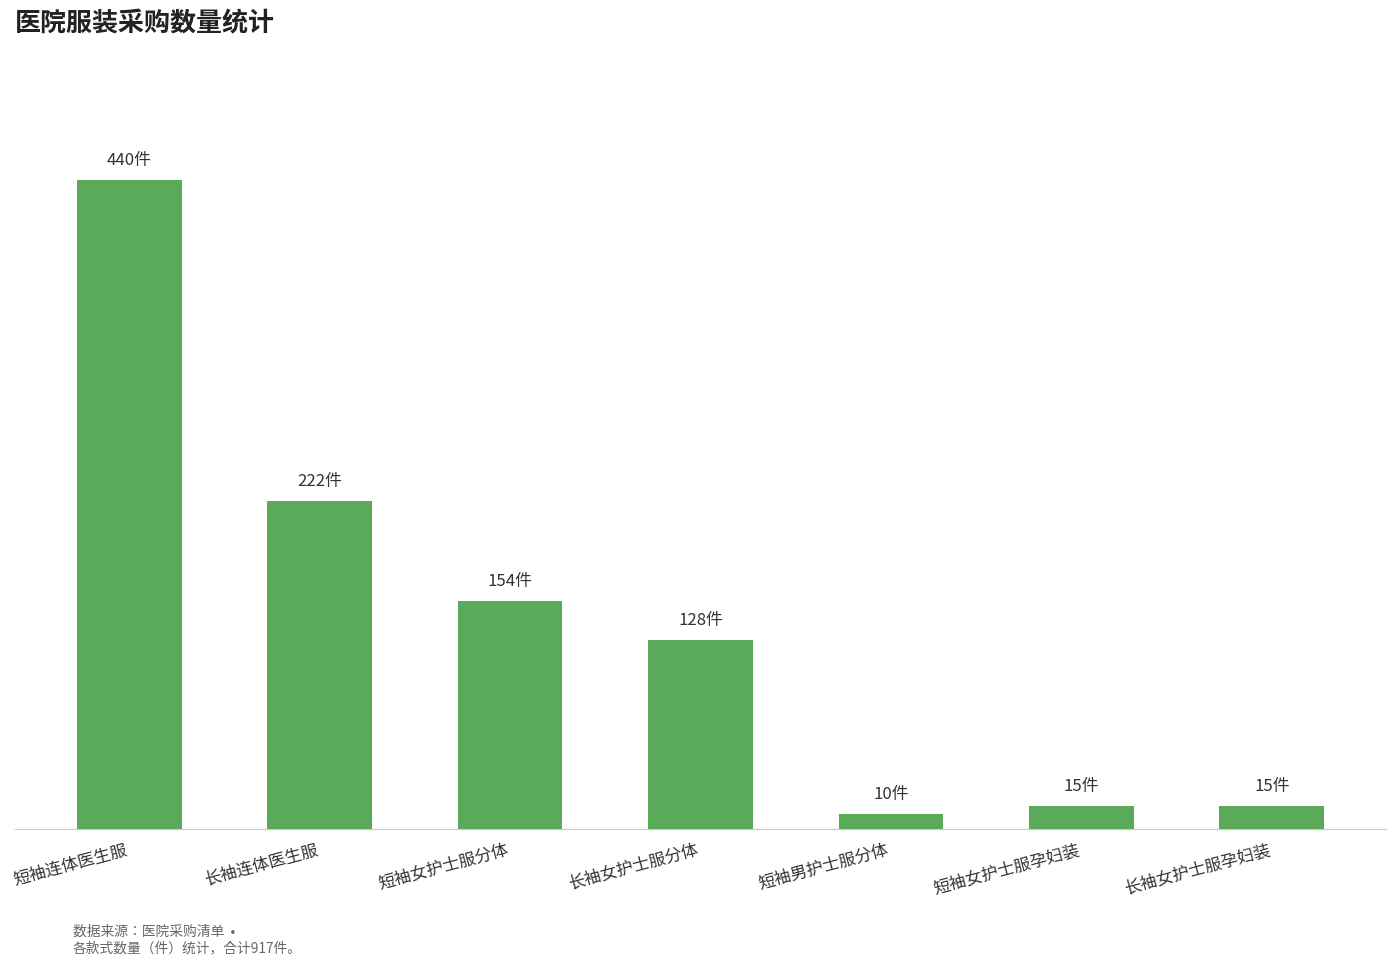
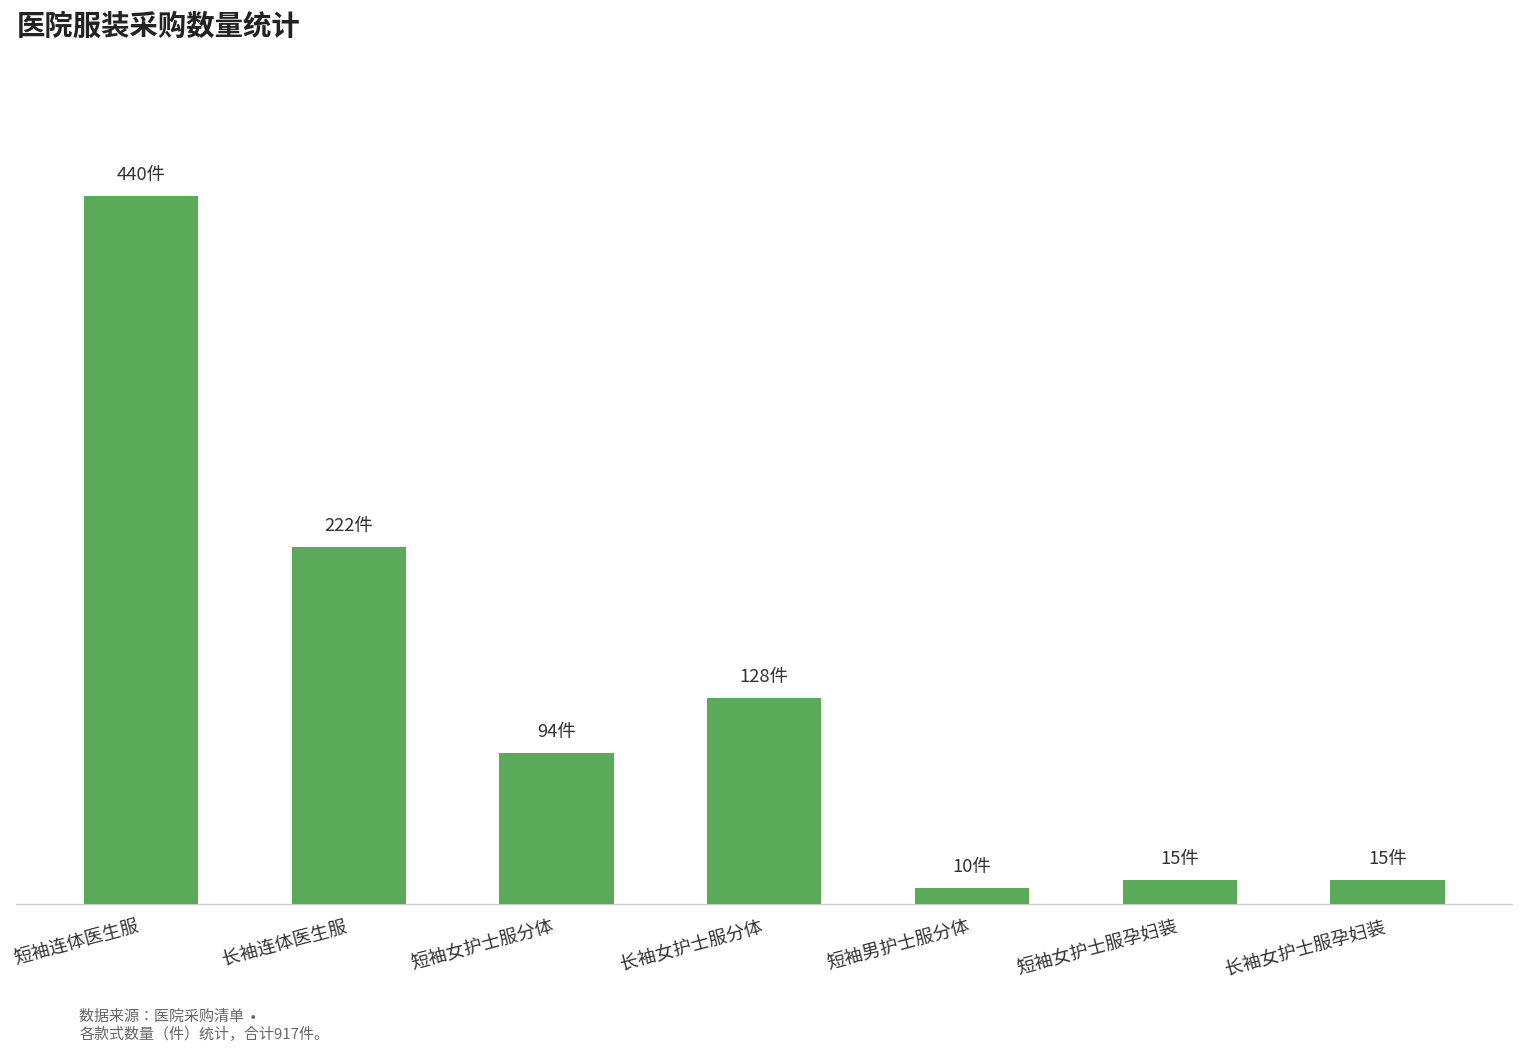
  {
    "短袖连体医生服": "440件",
    "长袖连体医生服": "222件",
-   "短袖女护士服分体": "154件",
+   "短袖女护士服分体": "94件",
    "长袖女护士服分体": "128件",
    "短袖男护士服分体": "10件",
    "短袖女护士服孕妇装": "15件",
    "长袖女护士服孕妇装": "15件"
  }
